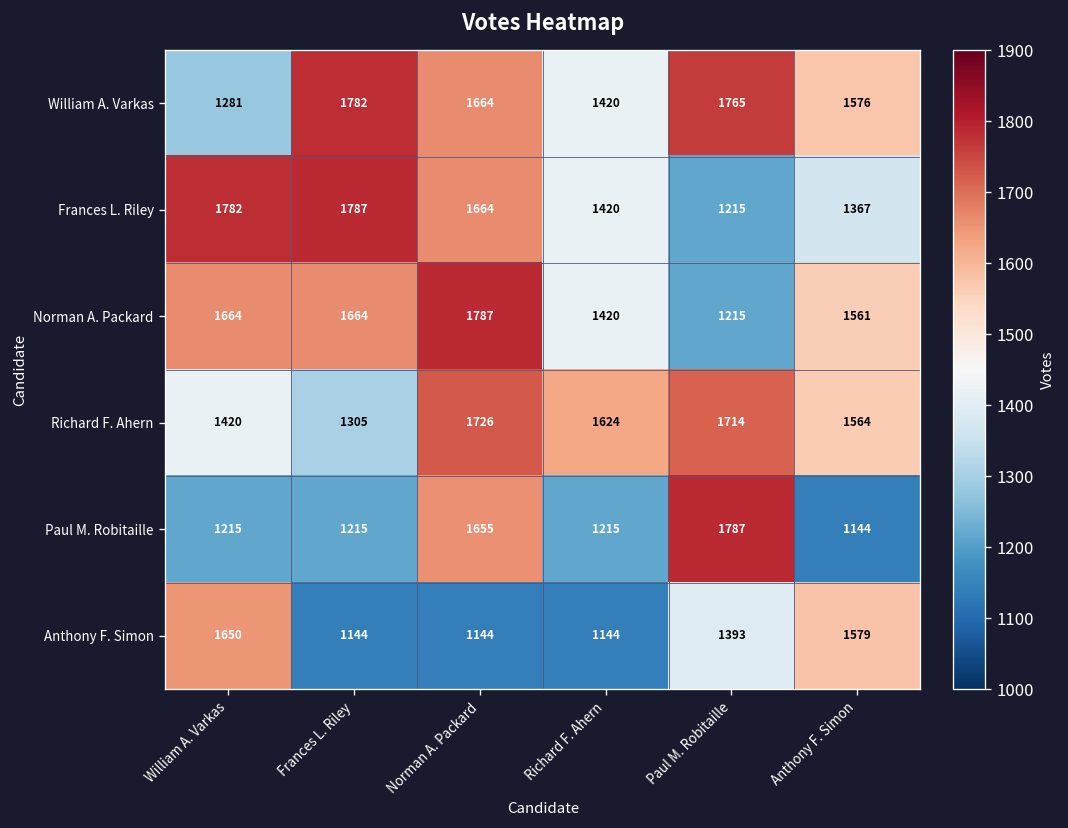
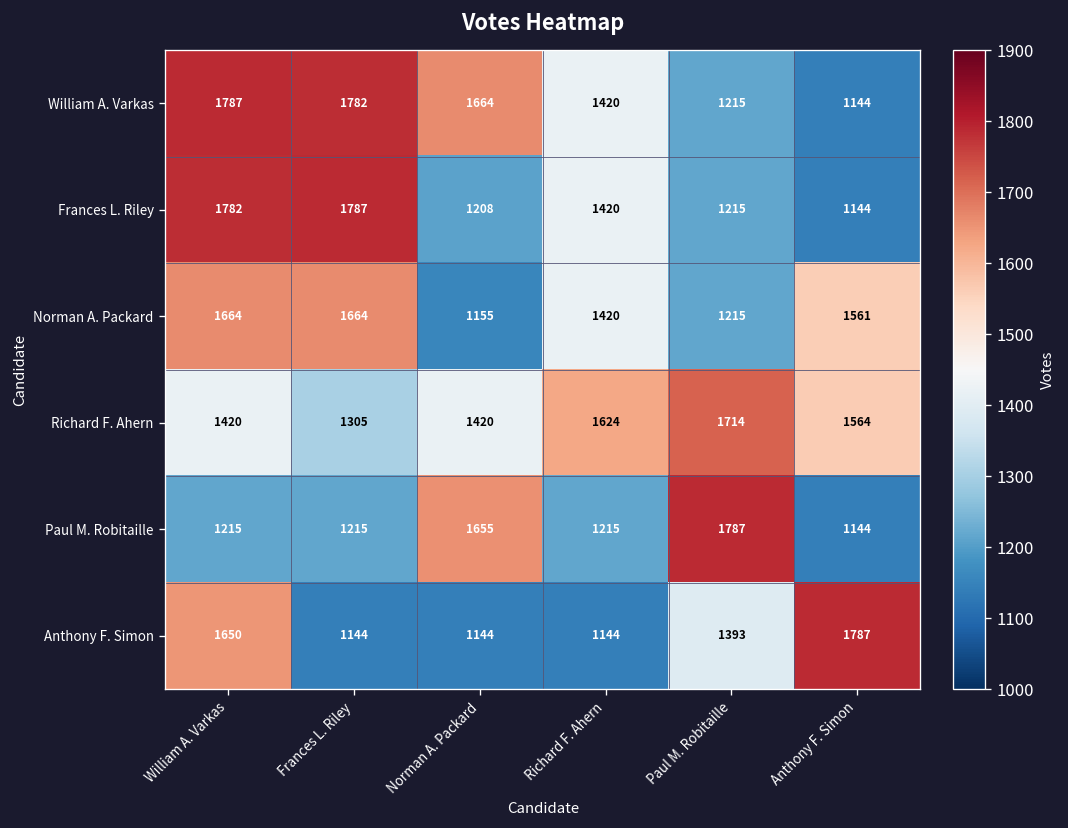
  {
    "William A. Varkas": {
-     "William A. Varkas": 1281,
+     "William A. Varkas": 1787,
      "Frances L. Riley": 1782,
      "Norman A. Packard": 1664,
      "Richard F. Ahern": 1420,
-     "Paul M. Robitaille": 1765,
-     "Anthony F. Simon": 1576
+     "Paul M. Robitaille": 1215,
+     "Anthony F. Simon": 1144
    },
    "Frances L. Riley": {
      "William A. Varkas": 1782,
      "Frances L. Riley": 1787,
-     "Norman A. Packard": 1664,
+     "Norman A. Packard": 1208,
      "Richard F. Ahern": 1420,
      "Paul M. Robitaille": 1215,
-     "Anthony F. Simon": 1367
+     "Anthony F. Simon": 1144
    },
    "Norman A. Packard": {
      "William A. Varkas": 1664,
      "Frances L. Riley": 1664,
-     "Norman A. Packard": 1787,
+     "Norman A. Packard": 1155,
      "Richard F. Ahern": 1420,
      "Paul M. Robitaille": 1215,
      "Anthony F. Simon": 1561
    },
    "Richard F. Ahern": {
      "William A. Varkas": 1420,
      "Frances L. Riley": 1305,
-     "Norman A. Packard": 1726,
+     "Norman A. Packard": 1420,
      "Richard F. Ahern": 1624,
      "Paul M. Robitaille": 1714,
      "Anthony F. Simon": 1564
    },
    "Paul M. Robitaille": {
      "William A. Varkas": 1215,
      "Frances L. Riley": 1215,
      "Norman A. Packard": 1655,
      "Richard F. Ahern": 1215,
      "Paul M. Robitaille": 1787,
      "Anthony F. Simon": 1144
    },
    "Anthony F. Simon": {
      "William A. Varkas": 1650,
      "Frances L. Riley": 1144,
      "Norman A. Packard": 1144,
      "Richard F. Ahern": 1144,
      "Paul M. Robitaille": 1393,
-     "Anthony F. Simon": 1579
+     "Anthony F. Simon": 1787
    }
  }
